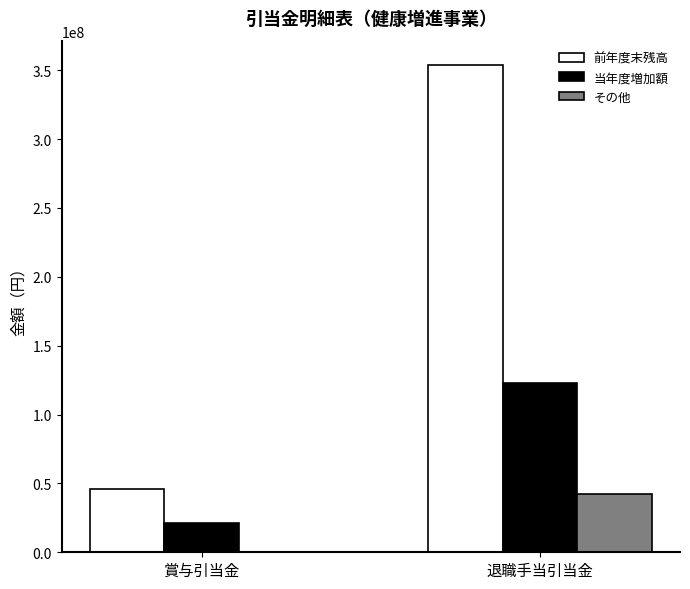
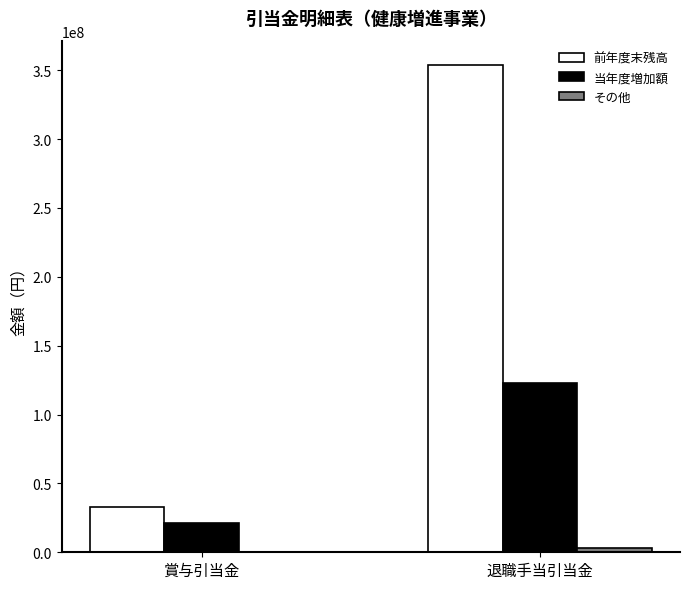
  {
    "前年度末残高": {
-     "賞与引当金": 46000000,
+     "賞与引当金": 33000000,
      "退職手当引当金": 354000000
    },
    "当年度増加額": {
      "賞与引当金": 21000000,
      "退職手当引当金": 123000000
    },
    "その他": {
      "賞与引当金": 0,
-     "退職手当引当金": 42000000
+     "退職手当引当金": 3000000
    }
  }
